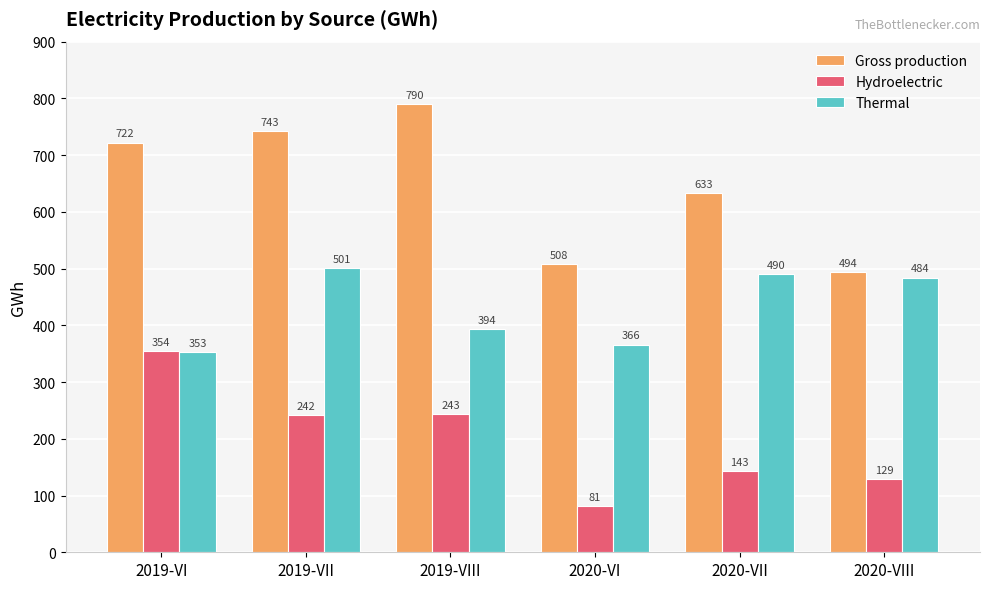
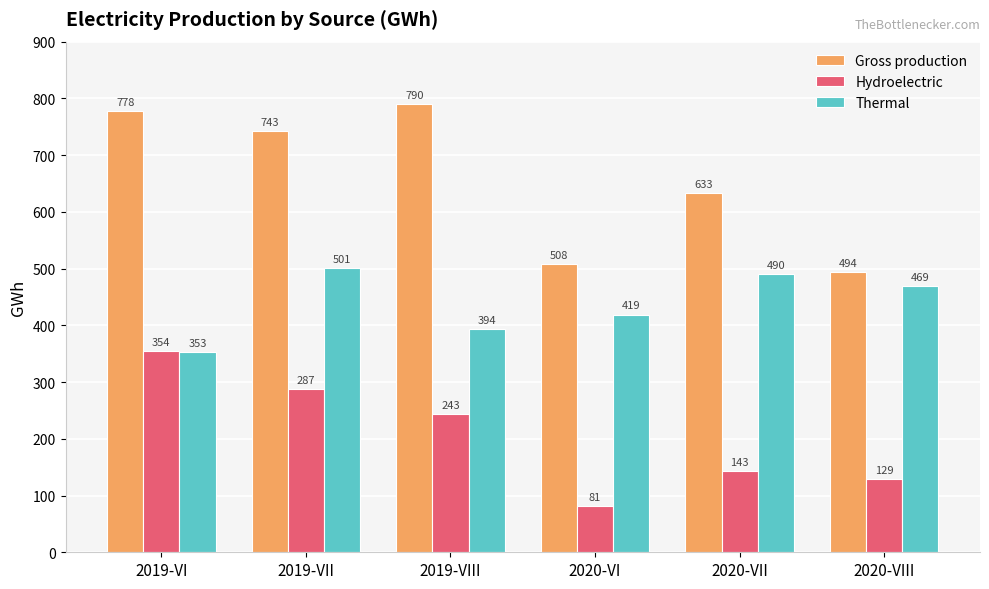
  {
    "Gross production": {
-     "2019-VI": 722,
+     "2019-VI": 778,
      "2019-VII": 743,
      "2019-VIII": 790,
      "2020-VI": 508,
      "2020-VII": 633,
      "2020-VIII": 494
    },
    "Hydroelectric": {
      "2019-VI": 354,
-     "2019-VII": 242,
+     "2019-VII": 287,
      "2019-VIII": 243,
      "2020-VI": 81,
      "2020-VII": 143,
      "2020-VIII": 129
    },
    "Thermal": {
      "2019-VI": 353,
      "2019-VII": 501,
      "2019-VIII": 394,
-     "2020-VI": 366,
+     "2020-VI": 419,
      "2020-VII": 490,
-     "2020-VIII": 484
+     "2020-VIII": 469
    }
  }
